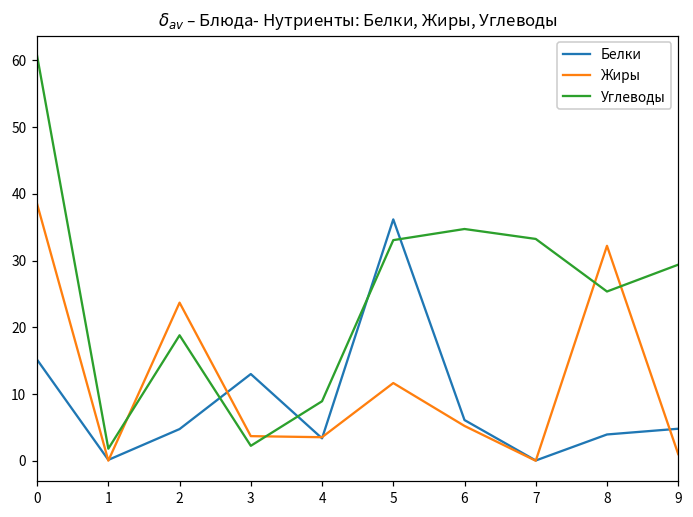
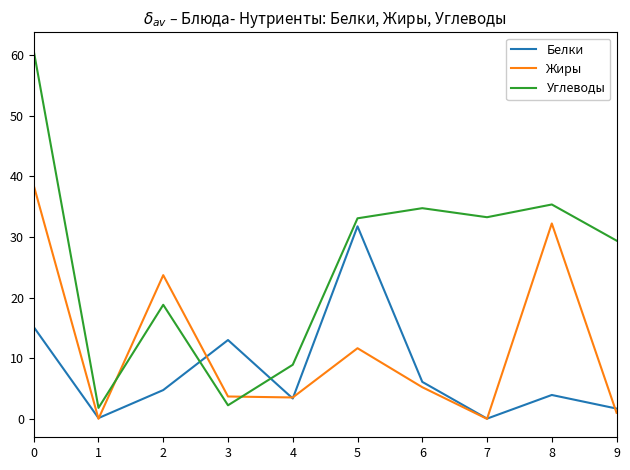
  {
    "Белки": {
      "0": 15,
      "2": 5,
      "3": 13,
-     "5": 36,
+     "5": 32,
      "6": 6,
      "8": 4,
-     "9": 5
+     "9": 2
    },
    "Жиры": {
      "0": 39,
      "2": 24,
      "3": 4,
      "5": 12,
      "6": 5,
      "8": 32,
      "9": 1
    },
    "Углеводы": {
      "0": 61,
      "1": 2,
      "2": 19,
      "3": 2,
      "4": 9,
      "5": 33,
      "6": 35,
      "7": 33,
-     "8": 25,
+     "8": 35,
      "9": 29
    }
  }
